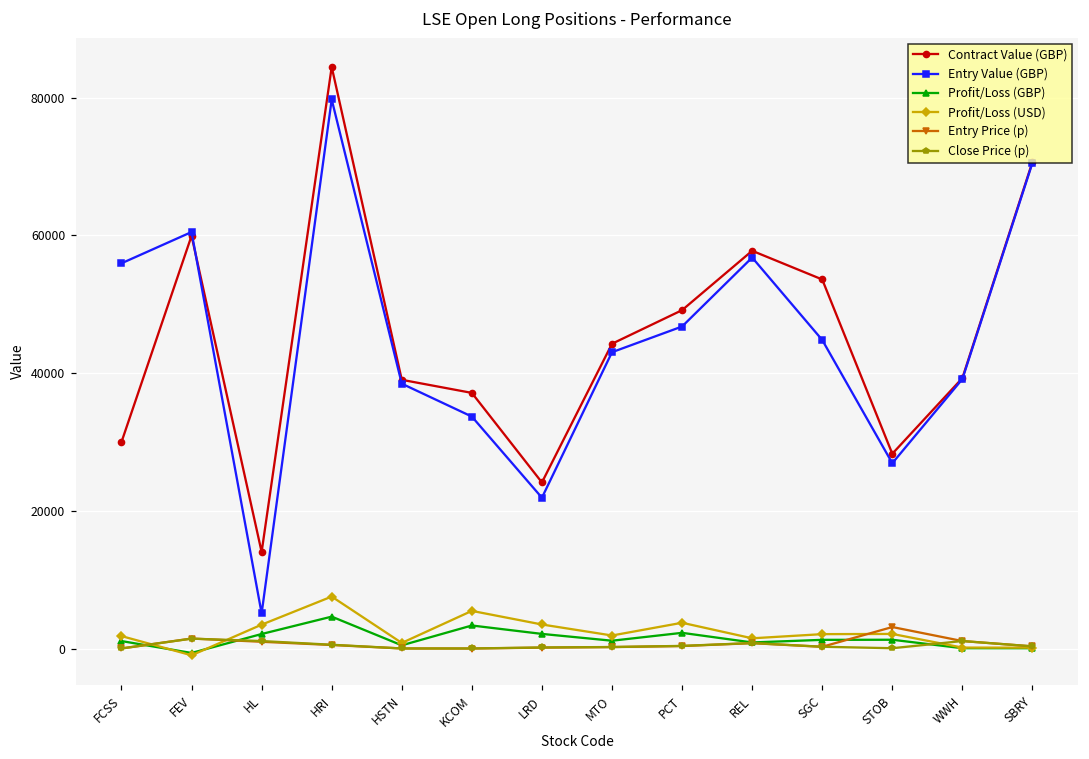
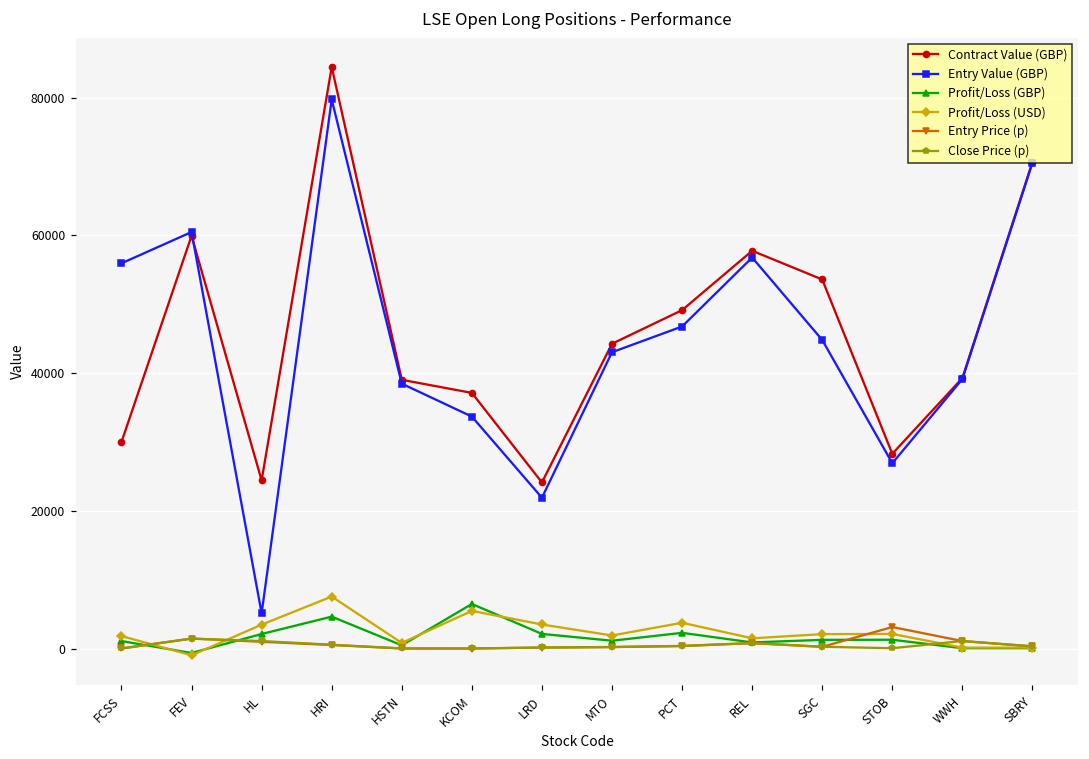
  {
    "Contract Value (GBP)": {
      "FCSS": 30000,
      "FEV": 60000,
-     "HL": 14000,
+     "HL": 24000,
      "HRI": 84000,
      "HSTN": 39000,
      "KCOM": 37000,
      "LRD": 24000,
      "MTO": 44000,
      "PCT": 49000,
      "REL": 58000,
      "SGC": 54000,
      "STOB": 28000
    },
    "Entry Value (GBP)": {
      "FCSS": 56000,
      "FEV": 60000,
      "HL": 5000,
      "HRI": 80000,
      "HSTN": 39000,
      "KCOM": 34000,
      "LRD": 22000,
      "MTO": 43000,
      "PCT": 47000,
      "REL": 57000,
      "SGC": 45000,
      "STOB": 27000
    },
    "Profit/Loss (GBP)": {
      "FCSS": 1000,
      "HL": 2000,
      "HRI": 5000,
-     "KCOM": 3000,
+     "KCOM": 7000,
      "LRD": 2000,
      "MTO": 1000,
      "PCT": 2000,
      "SGC": 1000,
      "STOB": 1000
    },
    "Entry Price (p)": {
      "STOB": 3000
    }
  }
